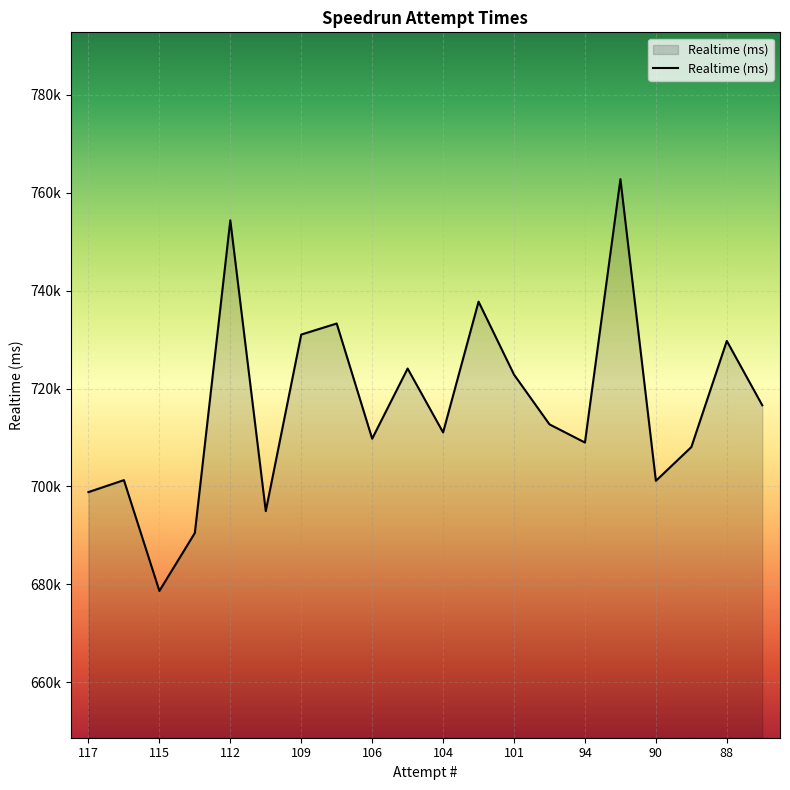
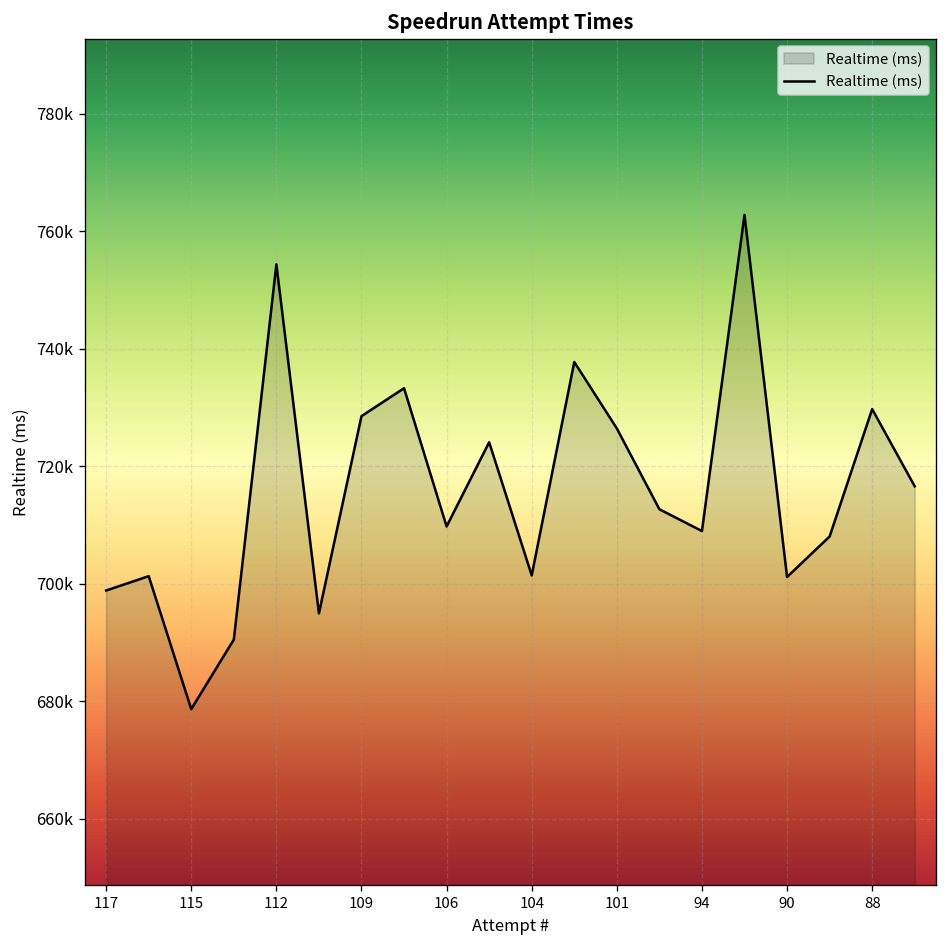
  {
    "117": 699000,
    "115": 679000,
    "112": 754000,
-   "109": 731000,
+   "109": 729000,
    "106": 710000,
-   "104": 711000,
-   "101": 723000,
+   "104": 701000,
+   "101": 726000,
    "94": 709000,
    "90": 701000,
    "88": 730000
  }
